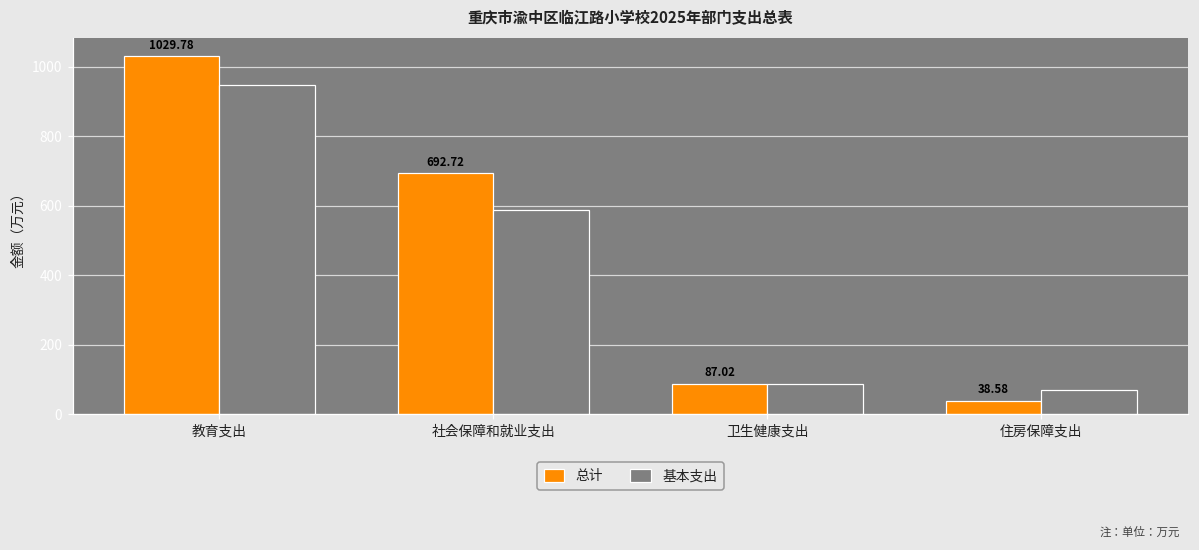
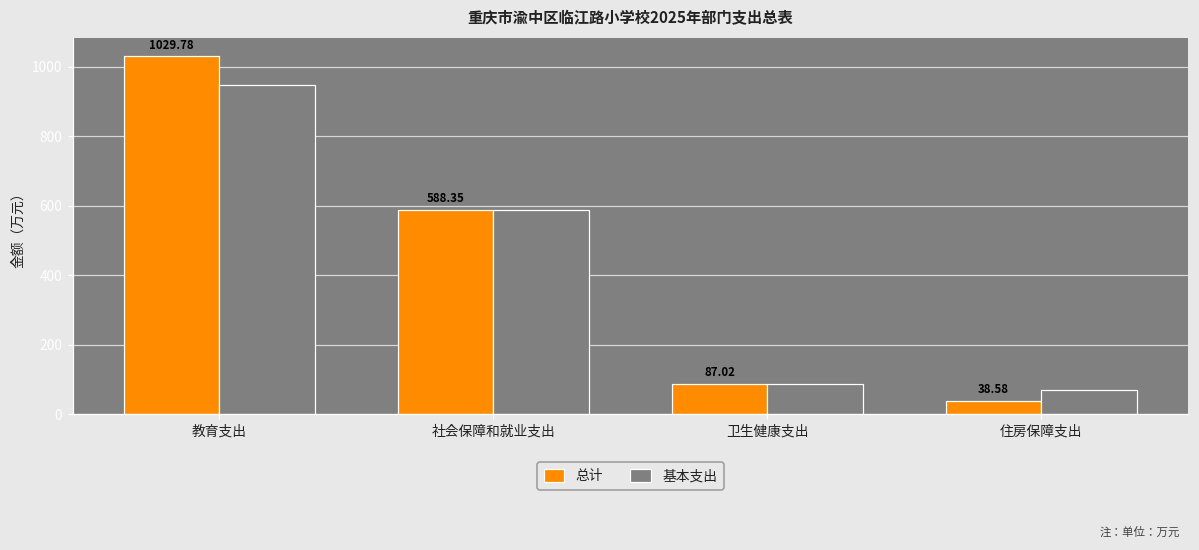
  {
    "总计": {
      "教育支出": 1029.78,
-     "社会保障和就业支出": 692.72,
+     "社会保障和就业支出": 588.35,
      "卫生健康支出": 87.02,
      "住房保障支出": 38.58
    }
  }
